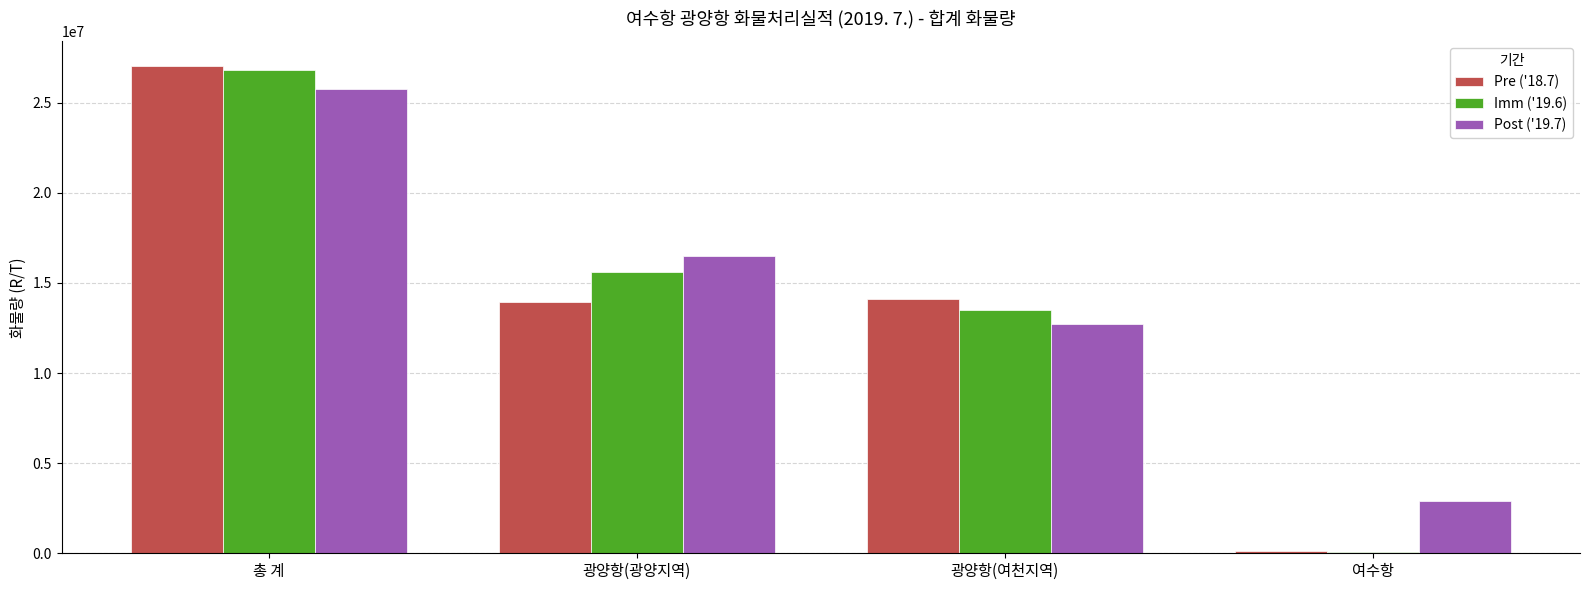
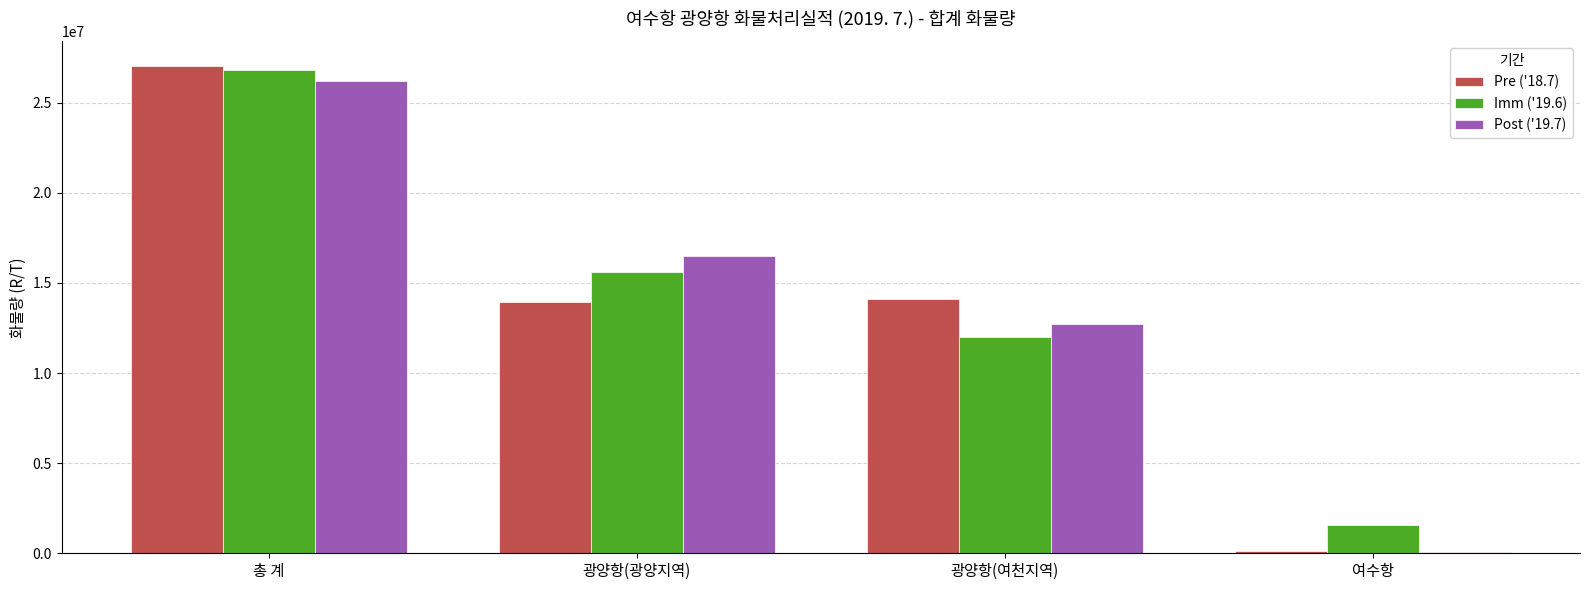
  {
    "Pre ('18.7)": {
      "총 계": 27000000,
      "광양항(광양지역)": 14000000,
      "광양항(여천지역)": 14100000
    },
    "Imm ('19.6)": {
      "총 계": 26800000,
      "광양항(광양지역)": 15600000,
-     "광양항(여천지역)": 13500000,
-     "여수항": 100000
+     "광양항(여천지역)": 12000000,
+     "여수항": 1600000
    },
    "Post ('19.7)": {
-     "총 계": 25800000,
+     "총 계": 26200000,
      "광양항(광양지역)": 16500000,
      "광양항(여천지역)": 12700000,
-     "여수항": 2900000
+     "여수항": 100000
    }
  }
